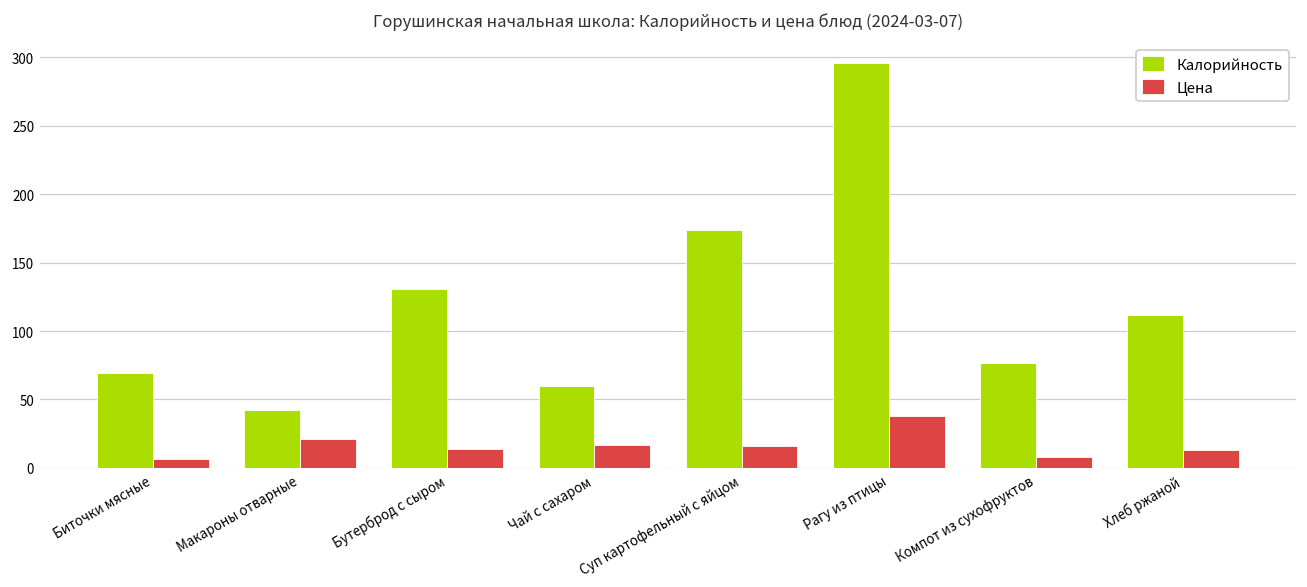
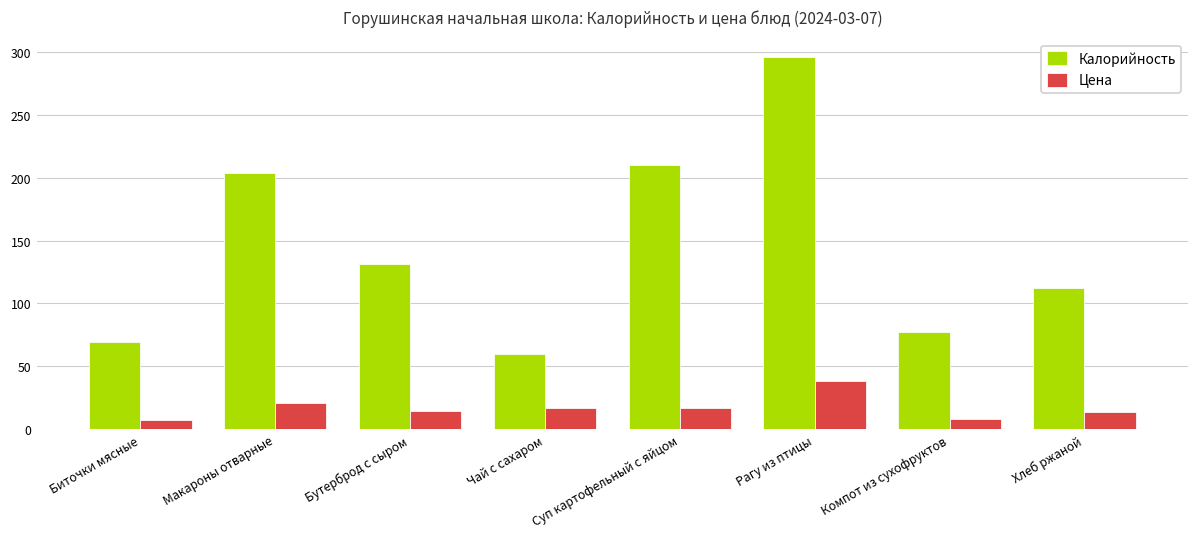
  {
    "Калорийность": {
      "Биточки мясные": 69,
-     "Макароны отварные": 42,
+     "Макароны отварные": 204,
      "Бутерброд с сыром": 131,
      "Чай с сахаром": 60,
-     "Суп картофельный с яйцом": 174,
+     "Суп картофельный с яйцом": 210,
      "Рагу из птицы": 296,
      "Компот из сухофруктов": 77,
      "Хлеб ржаной": 112
    },
    "Цена": {
      "Биточки мясные": 7,
      "Макароны отварные": 21,
      "Бутерброд с сыром": 14,
      "Чай с сахаром": 16,
      "Суп картофельный с яйцом": 16,
      "Рагу из птицы": 38,
      "Компот из сухофруктов": 8,
      "Хлеб ржаной": 13
    }
  }
